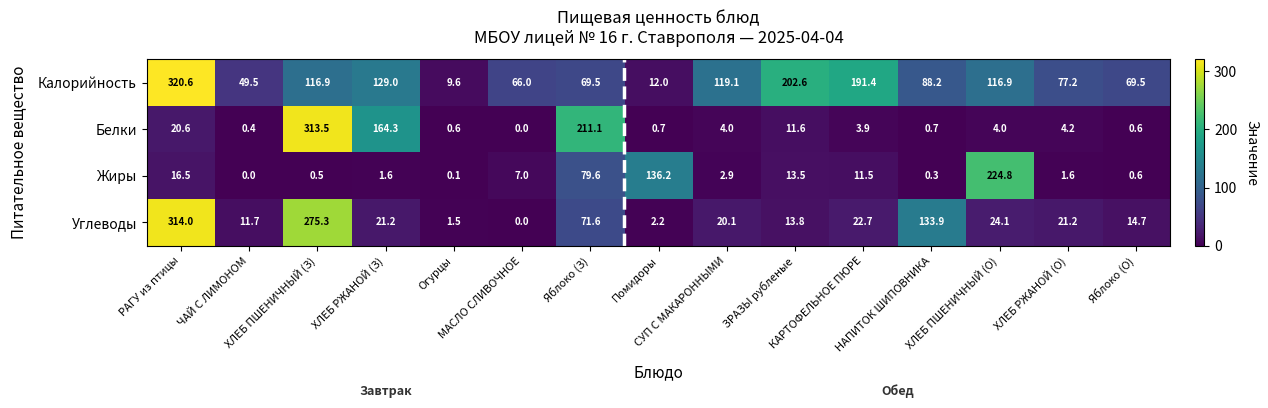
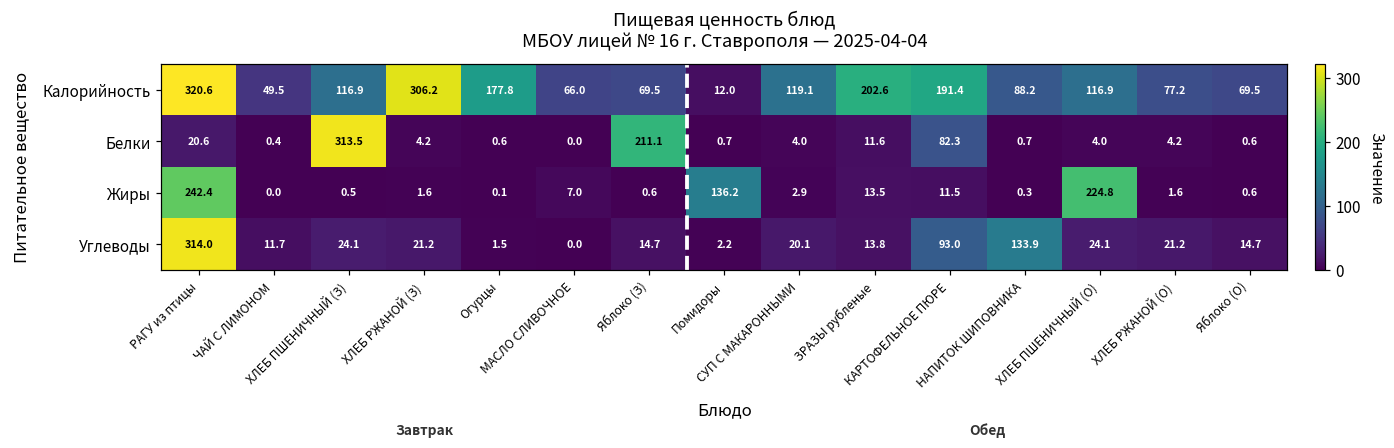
  {
    "Калорийность": {
      "РАГУ из птицы": 320.6,
      "ЧАЙ С ЛИМОНОМ": 49.5,
      "ХЛЕБ ПШЕНИЧНЫЙ (З)": 116.9,
-     "ХЛЕБ РЖАНОЙ (З)": 129.0,
-     "Огурцы": 9.6,
+     "ХЛЕБ РЖАНОЙ (З)": 306.2,
+     "Огурцы": 177.8,
      "МАСЛО СЛИВОЧНОЕ": 66.0,
      "Яблоко (З)": 69.5,
      "Помидоры": 12.0,
      "СУП С МАКАРОННЫМИ": 119.1,
      "ЗРАЗЫ рубленые": 202.6,
      "КАРТОФЕЛЬНОЕ ПЮРЕ": 191.4,
      "НАПИТОК ШИПОВНИКА": 88.2,
      "ХЛЕБ ПШЕНИЧНЫЙ (О)": 116.9,
      "ХЛЕБ РЖАНОЙ (О)": 77.2,
      "Яблоко (О)": 69.5
    },
    "Белки": {
      "РАГУ из птицы": 20.6,
      "ЧАЙ С ЛИМОНОМ": 0.4,
      "ХЛЕБ ПШЕНИЧНЫЙ (З)": 313.5,
-     "ХЛЕБ РЖАНОЙ (З)": 164.3,
+     "ХЛЕБ РЖАНОЙ (З)": 4.2,
      "Огурцы": 0.6,
      "МАСЛО СЛИВОЧНОЕ": 0.0,
      "Яблоко (З)": 211.1,
      "Помидоры": 0.7,
      "СУП С МАКАРОННЫМИ": 4.0,
      "ЗРАЗЫ рубленые": 11.6,
-     "КАРТОФЕЛЬНОЕ ПЮРЕ": 3.9,
+     "КАРТОФЕЛЬНОЕ ПЮРЕ": 82.3,
      "НАПИТОК ШИПОВНИКА": 0.7,
      "ХЛЕБ ПШЕНИЧНЫЙ (О)": 4.0,
      "ХЛЕБ РЖАНОЙ (О)": 4.2,
      "Яблоко (О)": 0.6
    },
    "Жиры": {
-     "РАГУ из птицы": 16.5,
+     "РАГУ из птицы": 242.4,
      "ЧАЙ С ЛИМОНОМ": 0.0,
      "ХЛЕБ ПШЕНИЧНЫЙ (З)": 0.5,
      "ХЛЕБ РЖАНОЙ (З)": 1.6,
      "Огурцы": 0.1,
      "МАСЛО СЛИВОЧНОЕ": 7.0,
-     "Яблоко (З)": 79.6,
+     "Яблоко (З)": 0.6,
      "Помидоры": 136.2,
      "СУП С МАКАРОННЫМИ": 2.9,
      "ЗРАЗЫ рубленые": 13.5,
      "КАРТОФЕЛЬНОЕ ПЮРЕ": 11.5,
      "НАПИТОК ШИПОВНИКА": 0.3,
      "ХЛЕБ ПШЕНИЧНЫЙ (О)": 224.8,
      "ХЛЕБ РЖАНОЙ (О)": 1.6,
      "Яблоко (О)": 0.6
    },
    "Углеводы": {
      "РАГУ из птицы": 314.0,
      "ЧАЙ С ЛИМОНОМ": 11.7,
-     "ХЛЕБ ПШЕНИЧНЫЙ (З)": 275.3,
+     "ХЛЕБ ПШЕНИЧНЫЙ (З)": 24.1,
      "ХЛЕБ РЖАНОЙ (З)": 21.2,
      "Огурцы": 1.5,
      "МАСЛО СЛИВОЧНОЕ": 0.0,
-     "Яблоко (З)": 71.6,
+     "Яблоко (З)": 14.7,
      "Помидоры": 2.2,
      "СУП С МАКАРОННЫМИ": 20.1,
      "ЗРАЗЫ рубленые": 13.8,
-     "КАРТОФЕЛЬНОЕ ПЮРЕ": 22.7,
+     "КАРТОФЕЛЬНОЕ ПЮРЕ": 93.0,
      "НАПИТОК ШИПОВНИКА": 133.9,
      "ХЛЕБ ПШЕНИЧНЫЙ (О)": 24.1,
      "ХЛЕБ РЖАНОЙ (О)": 21.2,
      "Яблоко (О)": 14.7
    }
  }
